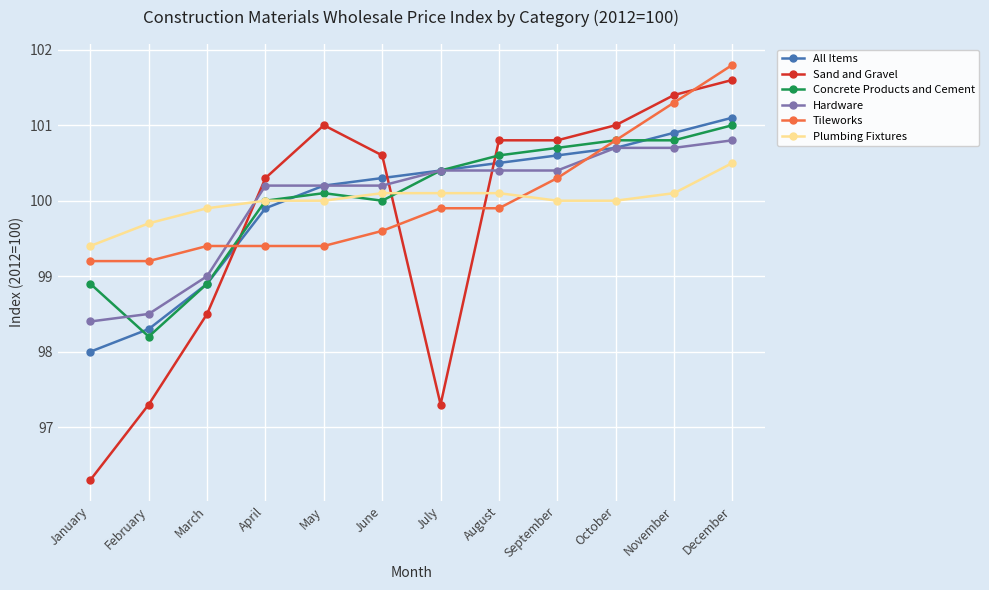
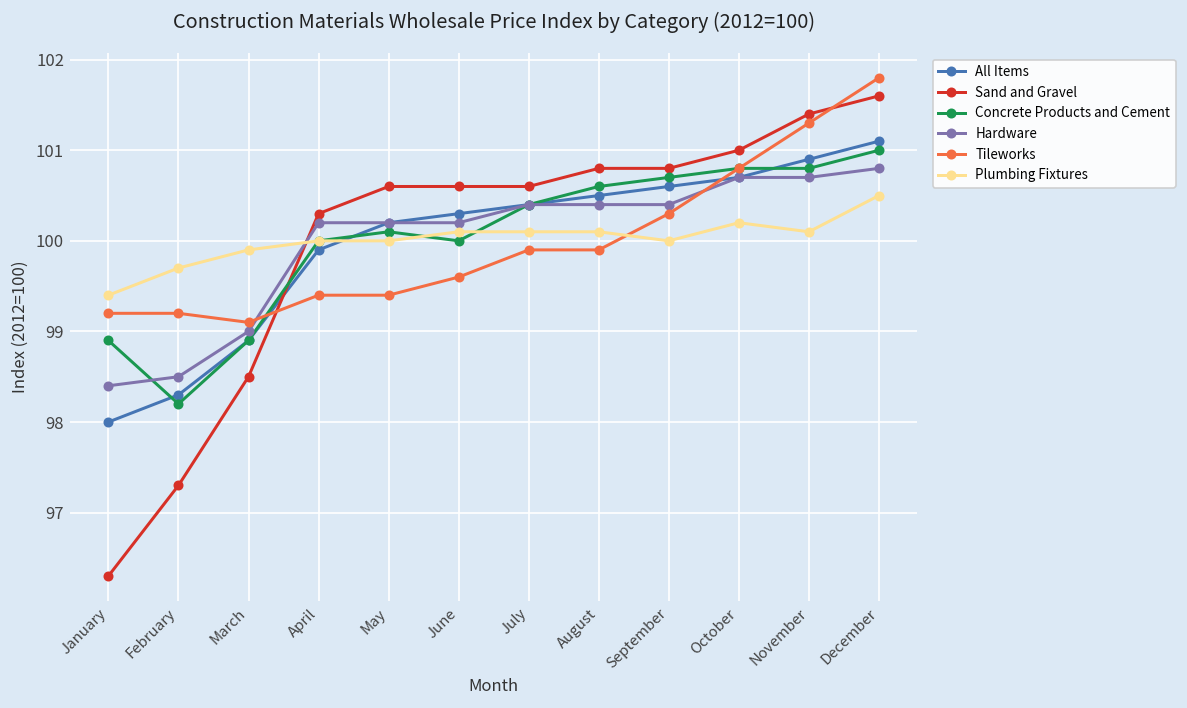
  {
    "Sand and Gravel": {
      "January": 96.3,
      "February": 97.3,
      "March": 98.5,
      "April": 100.3,
-     "May": 101.0,
+     "May": 100.6,
      "June": 100.6,
-     "July": 97.3,
+     "July": 100.6,
      "August": 100.8,
      "September": 100.8,
      "October": 101.0,
      "November": 101.4,
      "December": 101.6
    },
    "Concrete Products and Cement": {
      "January": 98.9,
      "February": 98.2,
      "May": 100.1,
      "June": 100.0,
      "August": 100.6,
      "September": 100.7,
      "November": 100.8,
      "December": 101.0
    },
    "Tileworks": {
      "January": 99.2,
      "February": 99.2,
-     "March": 99.4,
+     "March": 99.1,
      "April": 99.4,
      "May": 99.4,
      "June": 99.6,
      "July": 99.9,
      "August": 99.9,
      "September": 100.3,
      "November": 101.3,
      "December": 101.8
    },
    "Plumbing Fixtures": {
      "January": 99.4,
      "February": 99.7,
      "March": 99.9,
      "May": 100.0,
      "June": 100.1,
      "July": 100.1,
      "August": 100.1,
      "September": 100.0,
-     "October": 100.0,
+     "October": 100.2,
      "November": 100.1,
      "December": 100.5
    }
  }
